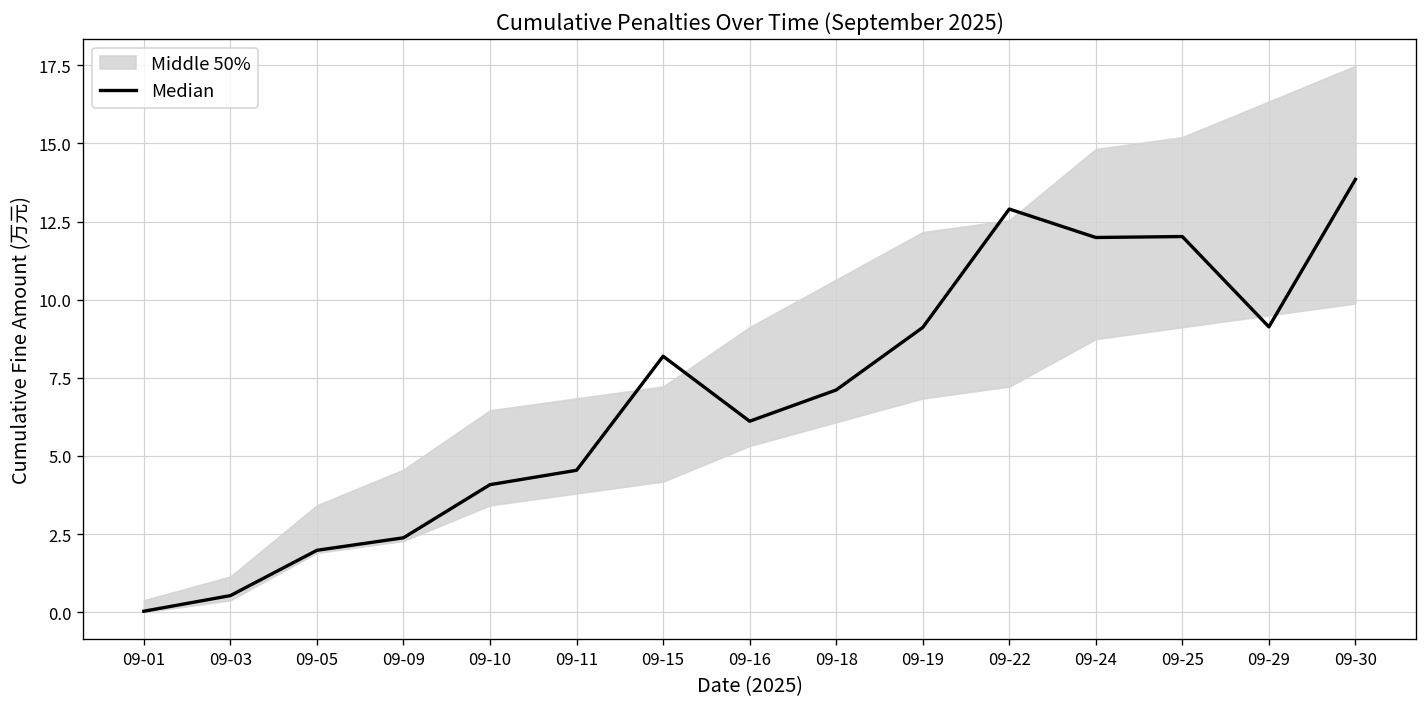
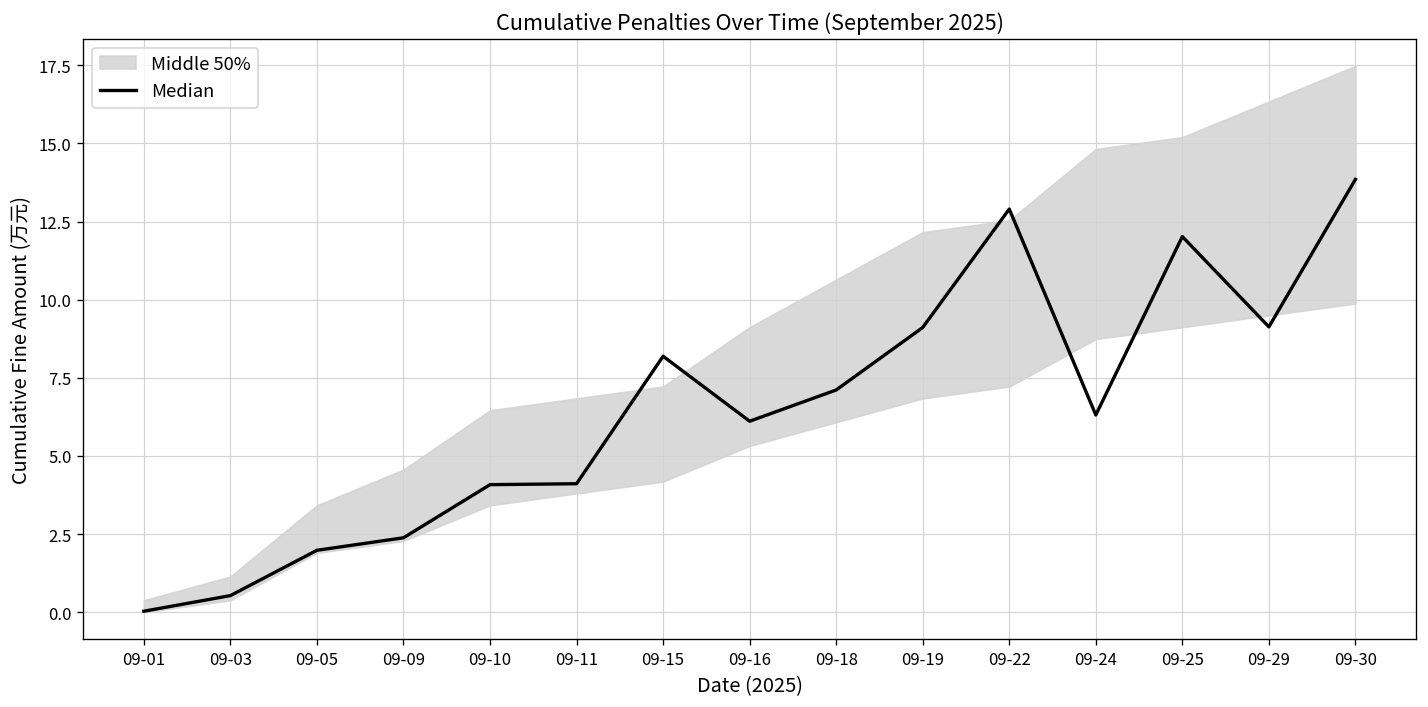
  {
    "Median": {
      "09-01": 0.0,
      "09-03": 0.5,
      "09-05": 2.0,
      "09-09": 2.4,
      "09-10": 4.1,
-     "09-11": 4.5,
+     "09-11": 4.1,
      "09-15": 8.2,
      "09-16": 6.1,
      "09-18": 7.1,
      "09-19": 9.1,
      "09-22": 12.9,
-     "09-24": 12.0,
+     "09-24": 6.3,
      "09-25": 12.0,
      "09-29": 9.1,
      "09-30": 13.9
    },
    "Middle 50%": {
      "09-01": 0.4
    }
  }
